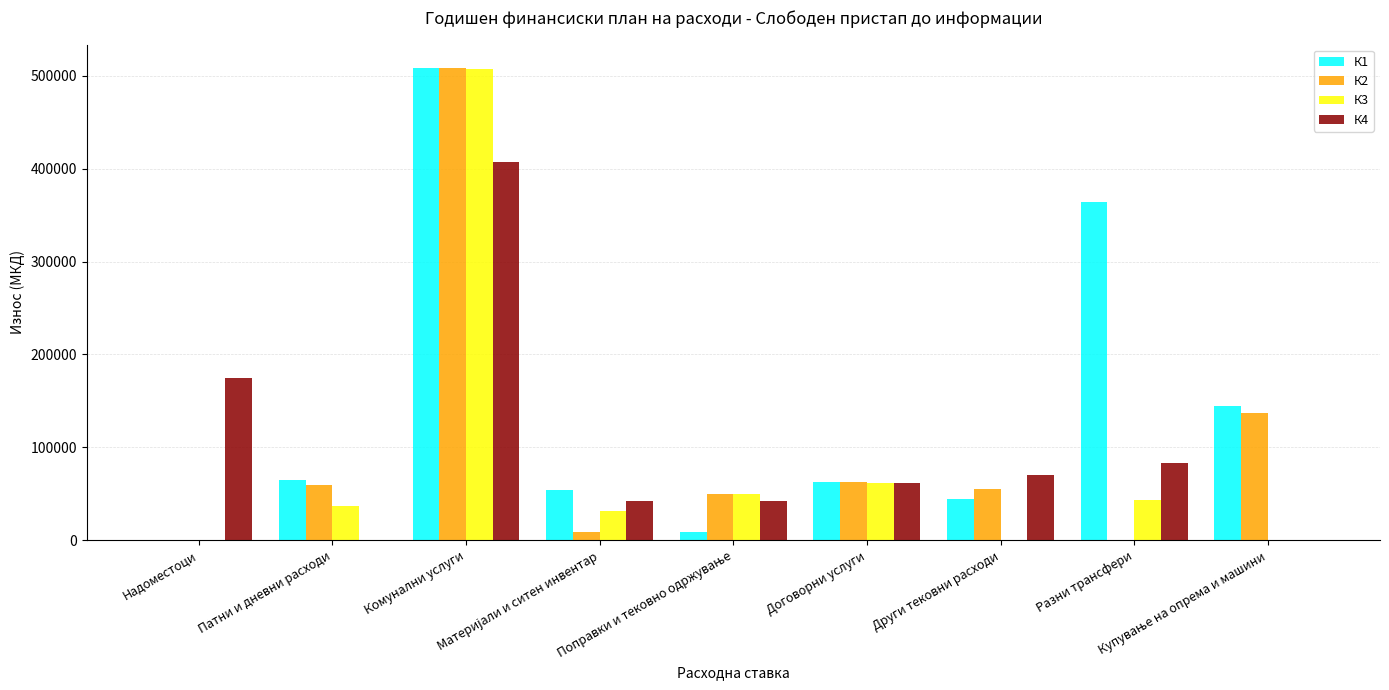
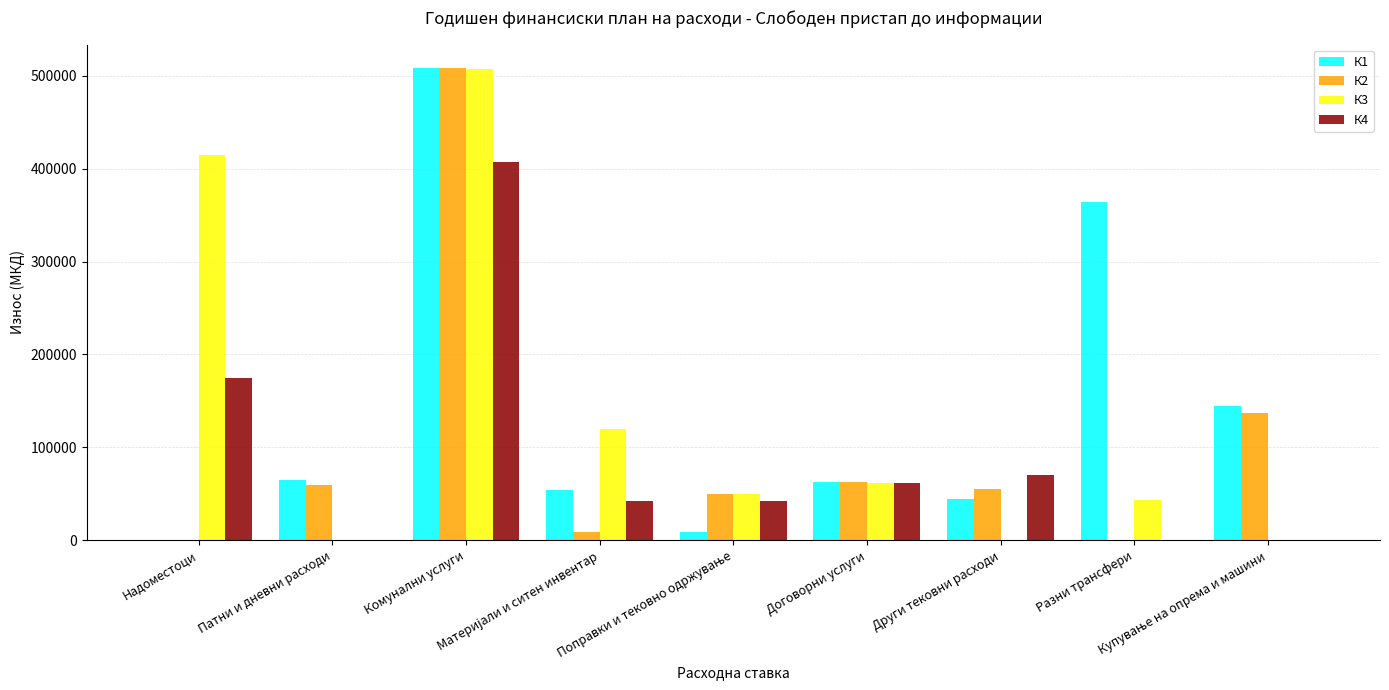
  {
    "К1": {
      "Надоместоци": 0,
      "Патни и дневни расходи": 60000,
      "Комунални услуги": 510000,
      "Материјали и ситен инвентар": 50000,
      "Поправки и тековно одржување": 10000,
      "Договорни услуги": 60000,
      "Други тековни расходи": 50000,
      "Разни трансфери": 360000,
      "Купување на опрема и машини": 140000
    },
    "К2": {
      "Надоместоци": 0,
      "Патни и дневни расходи": 60000,
      "Комунални услуги": 510000,
      "Материјали и ситен инвентар": 10000,
      "Поправки и тековно одржување": 50000,
      "Договорни услуги": 60000,
      "Други тековни расходи": 60000,
      "Разни трансфери": 0,
      "Купување на опрема и машини": 140000
    },
    "К3": {
-     "Надоместоци": 0,
-     "Патни и дневни расходи": 40000,
+     "Надоместоци": 410000,
+     "Патни и дневни расходи": 0,
      "Комунални услуги": 510000,
-     "Материјали и ситен инвентар": 30000,
+     "Материјали и ситен инвентар": 120000,
      "Поправки и тековно одржување": 50000,
      "Договорни услуги": 60000,
      "Други тековни расходи": 0,
      "Разни трансфери": 40000,
      "Купување на опрема и машини": 0
    },
    "К4": {
      "Надоместоци": 170000,
      "Патни и дневни расходи": 0,
      "Комунални услуги": 410000,
      "Материјали и ситен инвентар": 40000,
      "Поправки и тековно одржување": 40000,
      "Договорни услуги": 60000,
      "Други тековни расходи": 70000,
-     "Разни трансфери": 80000,
+     "Разни трансфери": 0,
      "Купување на опрема и машини": 0
    }
  }
